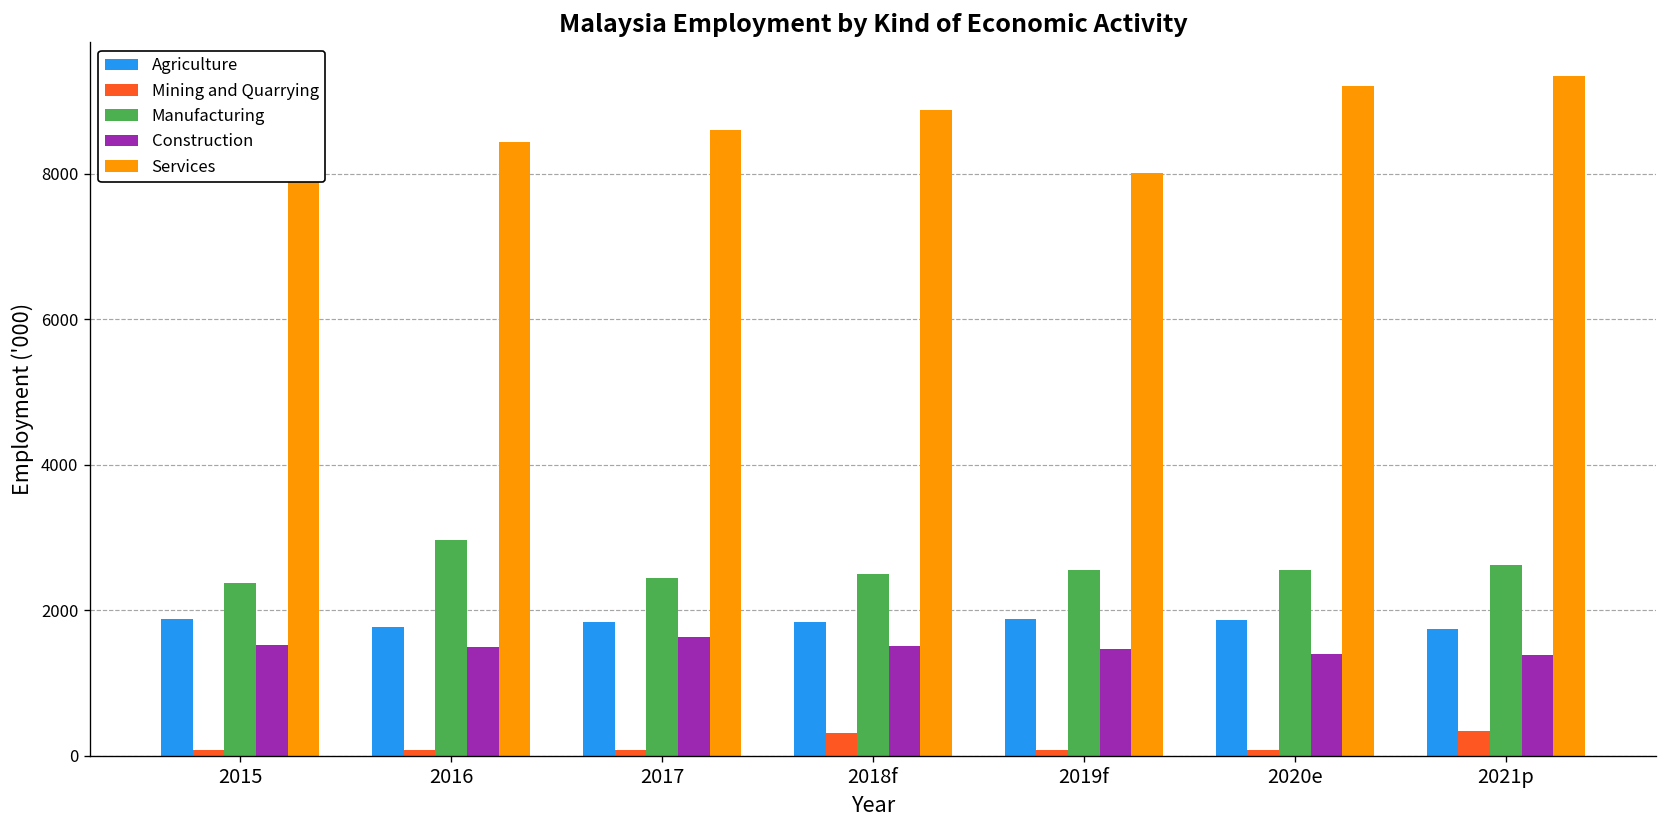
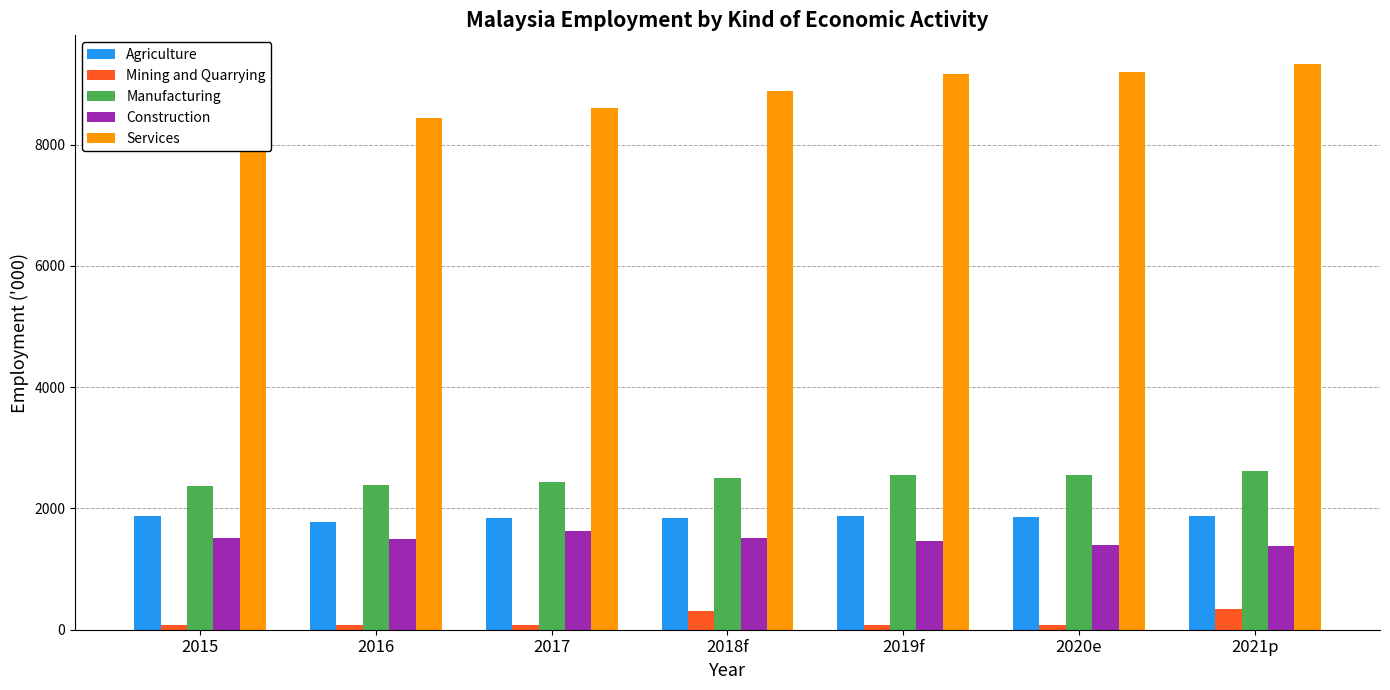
  {
    "Agriculture": {
      "2015": 1900,
      "2016": 1800,
      "2017": 1800,
      "2018f": 1800,
      "2019f": 1900,
      "2020e": 1900,
-     "2021p": 1700
+     "2021p": 1900
    },
    "Mining and Quarrying": {
      "2015": 100,
      "2016": 100,
      "2017": 100,
      "2018f": 300,
      "2019f": 100,
      "2020e": 100,
      "2021p": 300
    },
    "Manufacturing": {
      "2015": 2400,
-     "2016": 3000,
+     "2016": 2400,
      "2017": 2400,
      "2018f": 2500,
      "2019f": 2600,
      "2020e": 2600,
      "2021p": 2600
    },
    "Construction": {
      "2015": 1500,
      "2016": 1500,
      "2017": 1600,
      "2018f": 1500,
      "2019f": 1500,
      "2020e": 1400,
      "2021p": 1400
    },
    "Services": {
      "2016": 8400,
      "2017": 8600,
      "2018f": 8900,
-     "2019f": 8000,
+     "2019f": 9200,
      "2020e": 9200,
      "2021p": 9300
    }
  }
